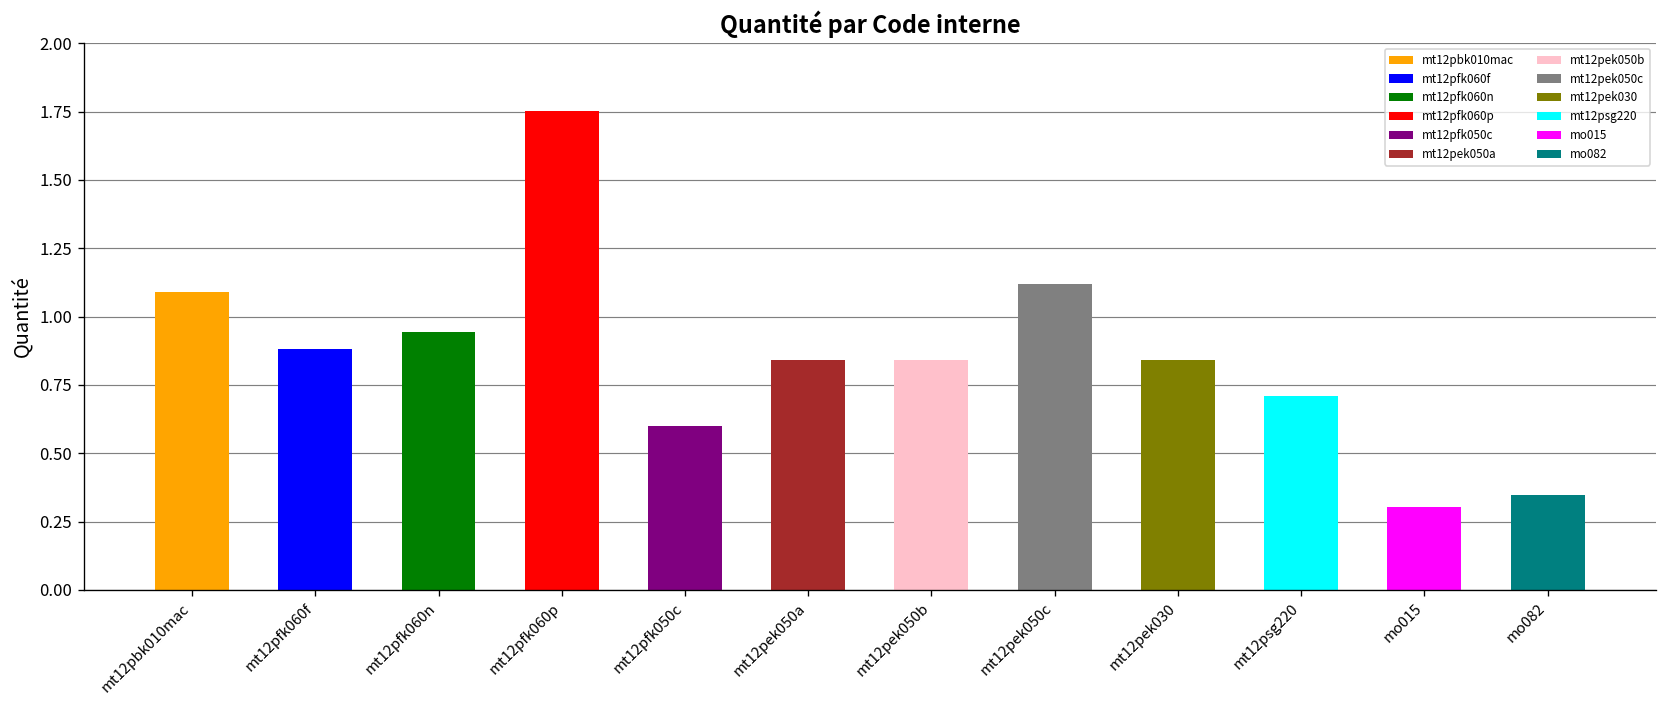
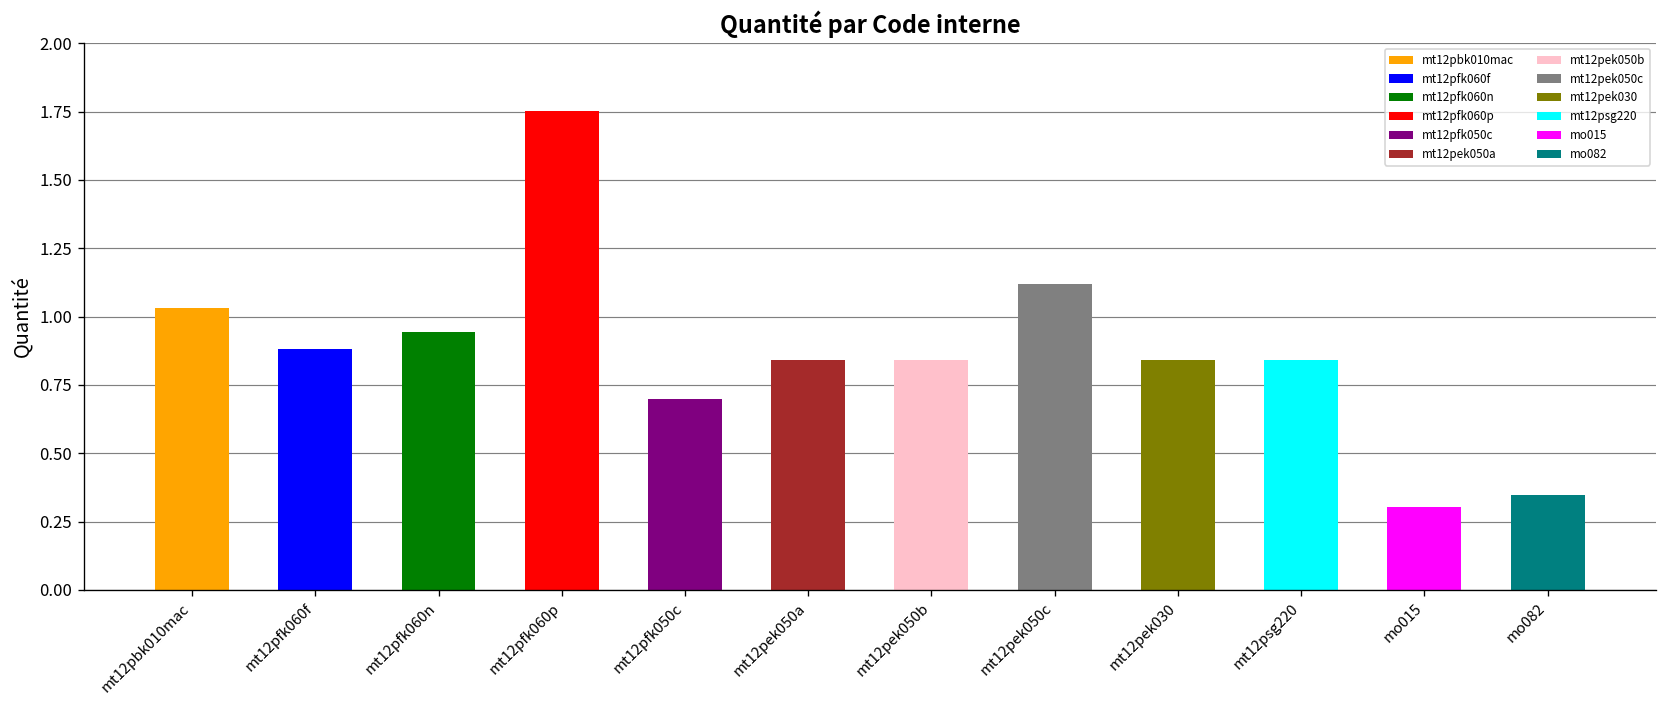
  {
-   "mt12pbk010mac": 1.09,
+   "mt12pbk010mac": 1.03,
    "mt12pfk060f": 0.88,
    "mt12pfk060n": 0.94,
    "mt12pfk060p": 1.75,
-   "mt12pfk050c": 0.6,
+   "mt12pfk050c": 0.7,
    "mt12pek050a": 0.84,
    "mt12pek050b": 0.84,
    "mt12pek050c": 1.12,
    "mt12pek030": 0.84,
-   "mt12psg220": 0.71,
+   "mt12psg220": 0.84,
    "mo015": 0.30,
    "mo082": 0.35
  }
